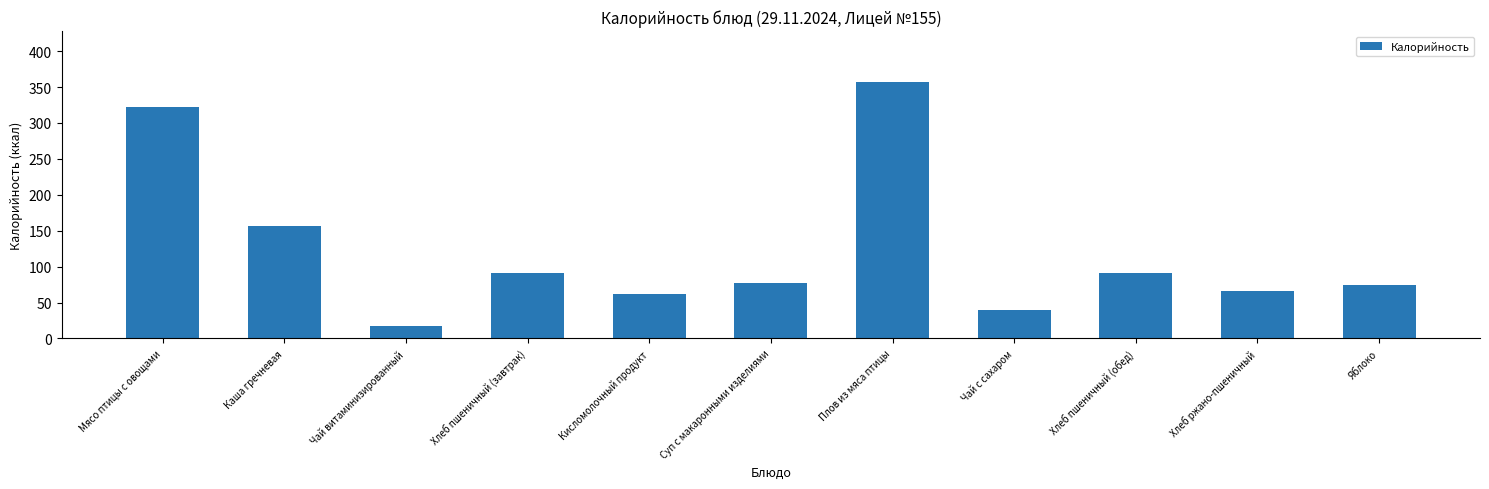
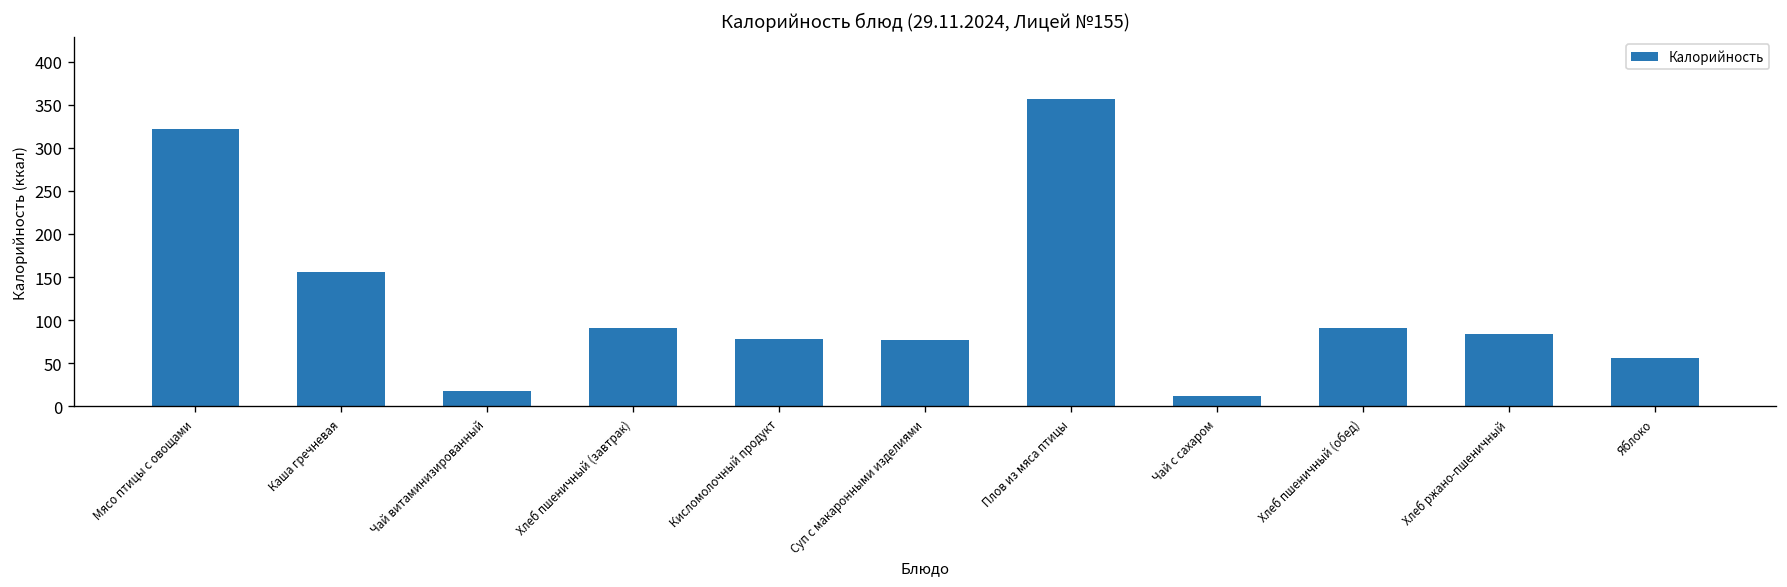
  {
    "Мясо птицы с овощами": 320,
    "Каша гречневая": 160,
    "Чай витаминизированный": 20,
    "Хлеб пшеничный (завтрак)": 90,
-   "Кисломолочный продукт": 60,
+   "Кисломолочный продукт": 80,
    "Суп с макаронными изделиями": 80,
    "Плов из мяса птицы": 360,
-   "Чай с сахаром": 40,
+   "Чай с сахаром": 10,
    "Хлеб пшеничный (обед)": 90,
-   "Хлеб ржано-пшеничный": 70,
-   "Яблоко": 70
+   "Хлеб ржано-пшеничный": 80,
+   "Яблоко": 60
  }
